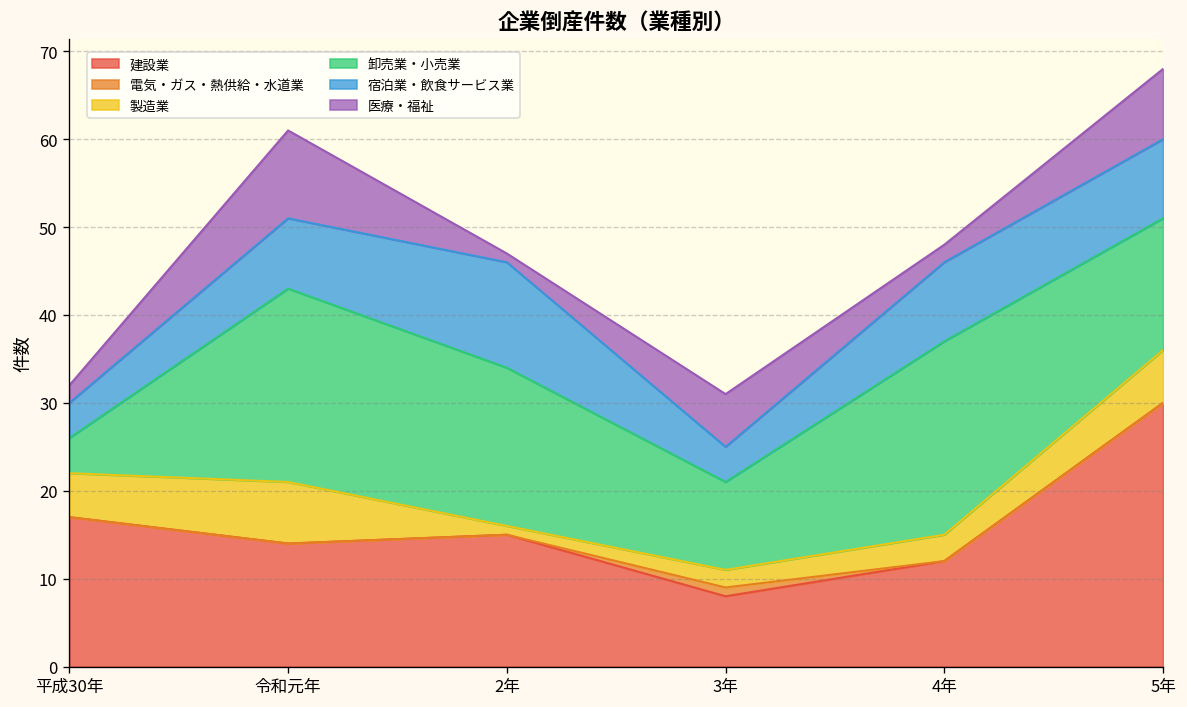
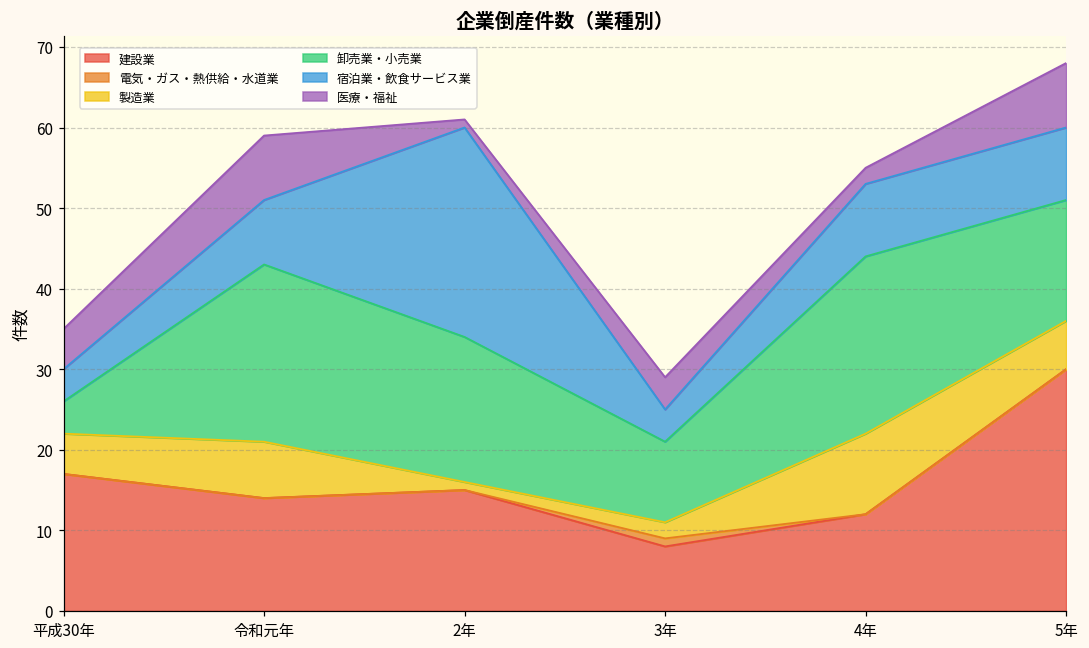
  {
    "製造業": {
      "平成30年": 5,
      "令和元年": 7,
      "2年": 1,
      "3年": 2,
-     "4年": 3,
+     "4年": 10,
      "5年": 6
    },
    "卸売業・小売業": {
      "平成30年": 4,
      "令和元年": 22,
      "2年": 18,
      "3年": 10,
      "4年": 22,
      "5年": 15
    },
    "宿泊業・飲食サービス業": {
      "平成30年": 4,
      "令和元年": 8,
-     "2年": 12,
+     "2年": 26,
      "3年": 4,
      "4年": 9,
      "5年": 9
    },
    "医療・福祉": {
-     "平成30年": 2,
-     "令和元年": 10,
+     "平成30年": 5,
+     "令和元年": 8,
      "2年": 1,
-     "3年": 6,
+     "3年": 4,
      "4年": 2,
      "5年": 8
    }
  }
